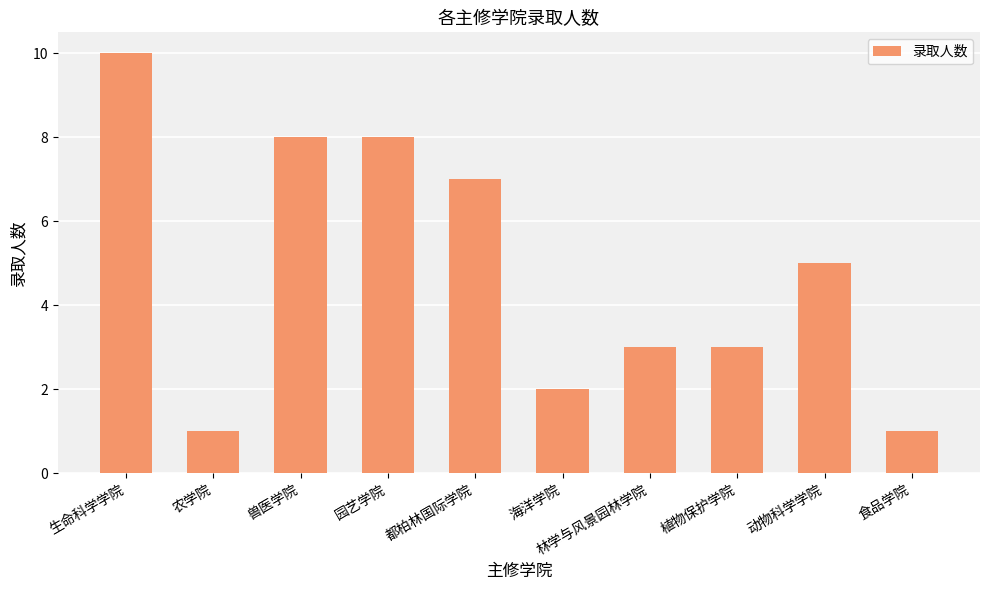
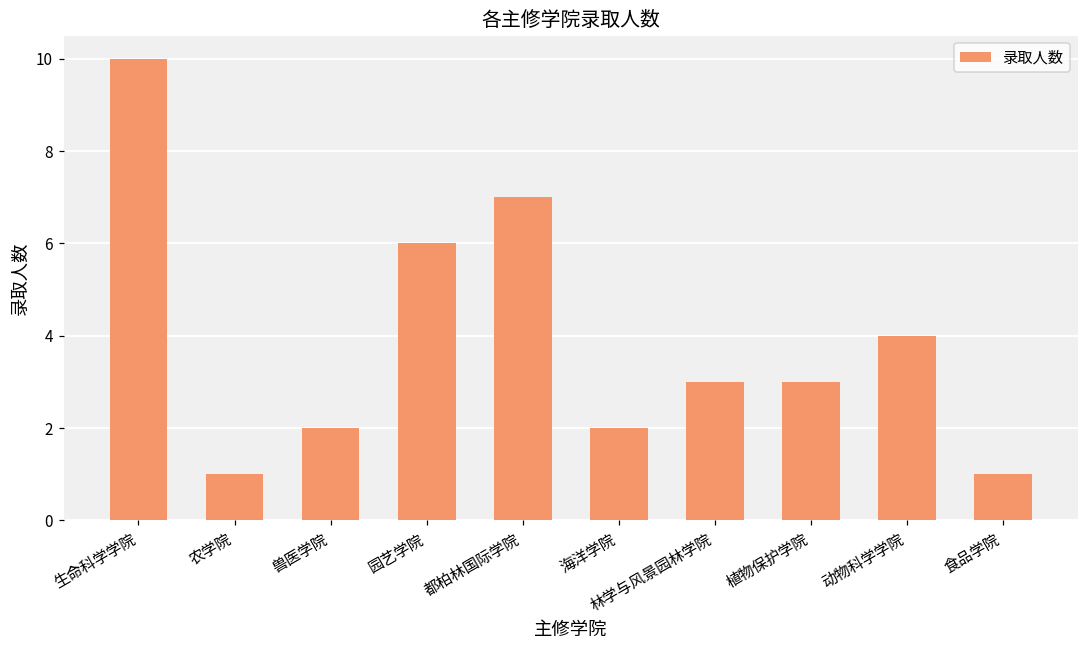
  {
    "生命科学学院": 10,
    "农学院": 1,
-   "兽医学院": 8,
-   "园艺学院": 8,
+   "兽医学院": 2,
+   "园艺学院": 6,
    "都柏林国际学院": 7,
    "海洋学院": 2,
    "林学与风景园林学院": 3,
    "植物保护学院": 3,
-   "动物科学学院": 5,
+   "动物科学学院": 4,
    "食品学院": 1
  }
